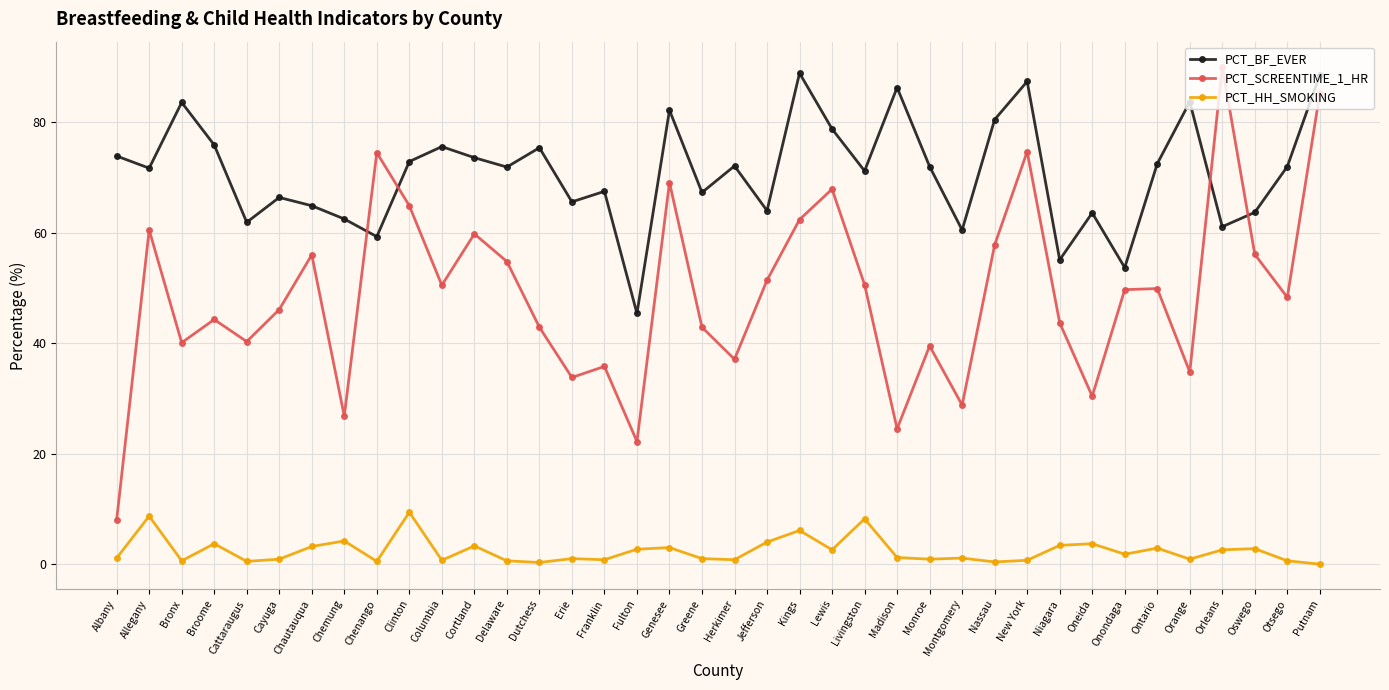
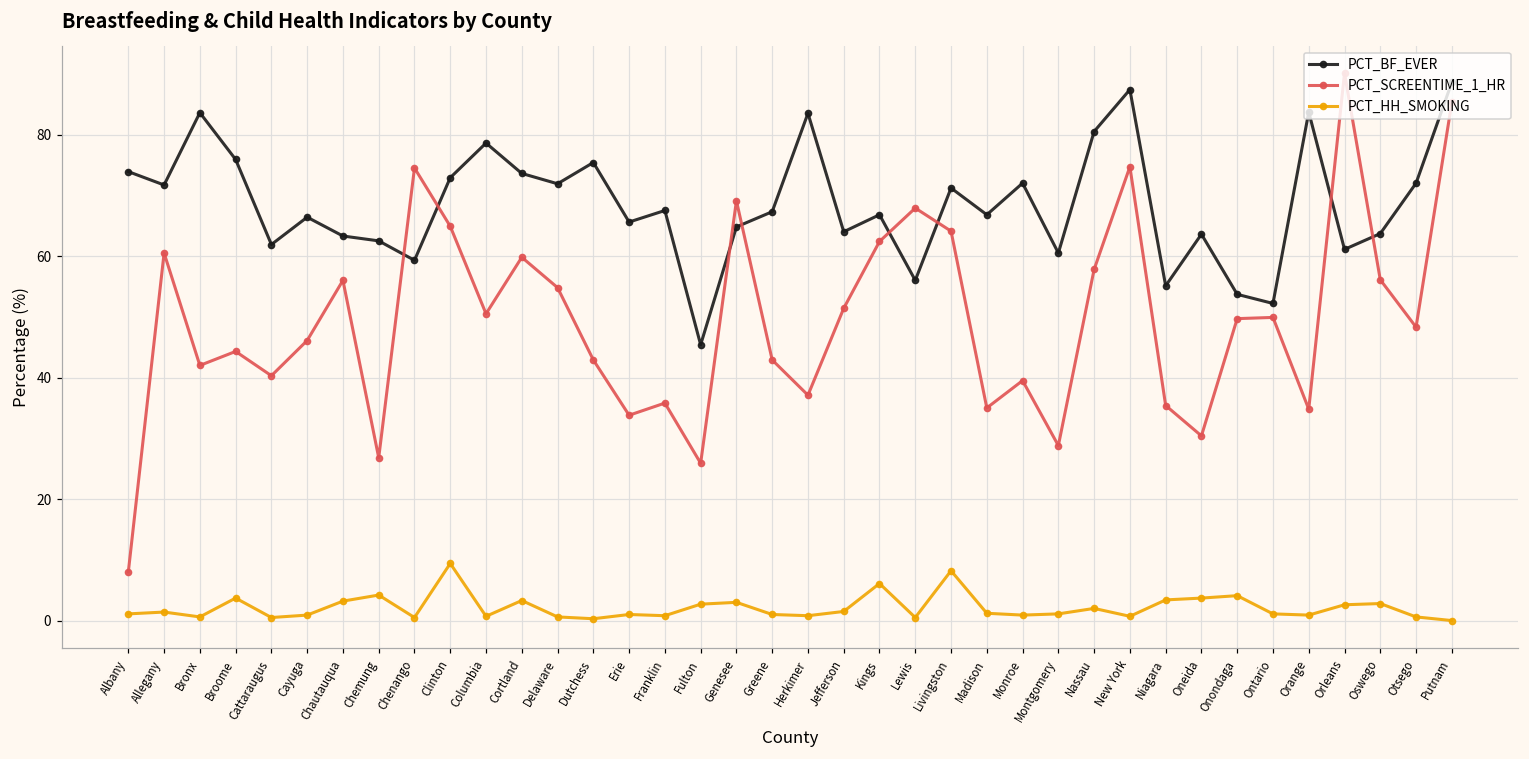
  {
    "PCT_BF_EVER": {
      "Albany": 74,
      "Allegany": 72,
      "Bronx": 84,
      "Broome": 76,
      "Cattaraugus": 62,
      "Cayuga": 66,
-     "Chautauqua": 65,
+     "Chautauqua": 63,
      "Chemung": 63,
      "Chenango": 59,
      "Clinton": 73,
-     "Columbia": 76,
+     "Columbia": 79,
      "Cortland": 74,
      "Delaware": 72,
      "Dutchess": 75,
      "Erie": 66,
      "Franklin": 68,
      "Fulton": 45,
-     "Genesee": 82,
+     "Genesee": 65,
      "Greene": 67,
-     "Herkimer": 72,
+     "Herkimer": 84,
      "Jefferson": 64,
-     "Kings": 89,
-     "Lewis": 79,
+     "Kings": 67,
+     "Lewis": 56,
      "Livingston": 71,
-     "Madison": 86,
+     "Madison": 67,
      "Monroe": 72,
      "Montgomery": 61,
      "Nassau": 81,
      "New York": 87,
      "Niagara": 55,
      "Oneida": 64,
      "Onondaga": 54,
-     "Ontario": 73,
+     "Ontario": 52,
      "Orleans": 61,
      "Oswego": 64,
      "Otsego": 72
    },
    "PCT_SCREENTIME_1_HR": {
      "Albany": 8,
      "Allegany": 61,
-     "Bronx": 40,
+     "Bronx": 42,
      "Broome": 44,
      "Cattaraugus": 40,
      "Cayuga": 46,
      "Chautauqua": 56,
      "Chemung": 27,
      "Chenango": 75,
      "Clinton": 65,
      "Columbia": 51,
      "Cortland": 60,
      "Delaware": 55,
      "Dutchess": 43,
      "Erie": 34,
      "Franklin": 36,
-     "Fulton": 22,
+     "Fulton": 26,
      "Genesee": 69,
      "Greene": 43,
      "Herkimer": 37,
      "Jefferson": 51,
      "Kings": 62,
      "Lewis": 68,
-     "Livingston": 51,
-     "Madison": 25,
+     "Livingston": 64,
+     "Madison": 35,
      "Monroe": 40,
      "Montgomery": 29,
      "Nassau": 58,
      "New York": 75,
-     "Niagara": 44,
+     "Niagara": 35,
      "Oneida": 30,
      "Onondaga": 50,
      "Ontario": 50,
      "Orange": 35,
      "Oswego": 56,
      "Otsego": 48
    },
    "PCT_HH_SMOKING": {
      "Albany": 1,
-     "Allegany": 9,
+     "Allegany": 1,
      "Bronx": 1,
      "Broome": 4,
      "Cattaraugus": 1,
      "Cayuga": 1,
      "Chautauqua": 3,
      "Chemung": 4,
      "Chenango": 1,
      "Clinton": 9,
      "Columbia": 1,
      "Cortland": 3,
      "Delaware": 1,
      "Dutchess": 0,
      "Erie": 1,
      "Franklin": 1,
      "Fulton": 3,
      "Genesee": 3,
      "Greene": 1,
      "Herkimer": 1,
-     "Jefferson": 4,
+     "Jefferson": 2,
      "Kings": 6,
-     "Lewis": 3,
+     "Lewis": 1,
      "Livingston": 8,
      "Madison": 1,
      "Monroe": 1,
      "Montgomery": 1,
-     "Nassau": 0,
+     "Nassau": 2,
      "New York": 1,
      "Niagara": 3,
      "Oneida": 4,
-     "Onondaga": 2,
-     "Ontario": 3,
+     "Onondaga": 4,
+     "Ontario": 1,
      "Orange": 1,
      "Orleans": 3,
      "Oswego": 3,
      "Otsego": 1,
      "Putnam": 0
    }
  }
